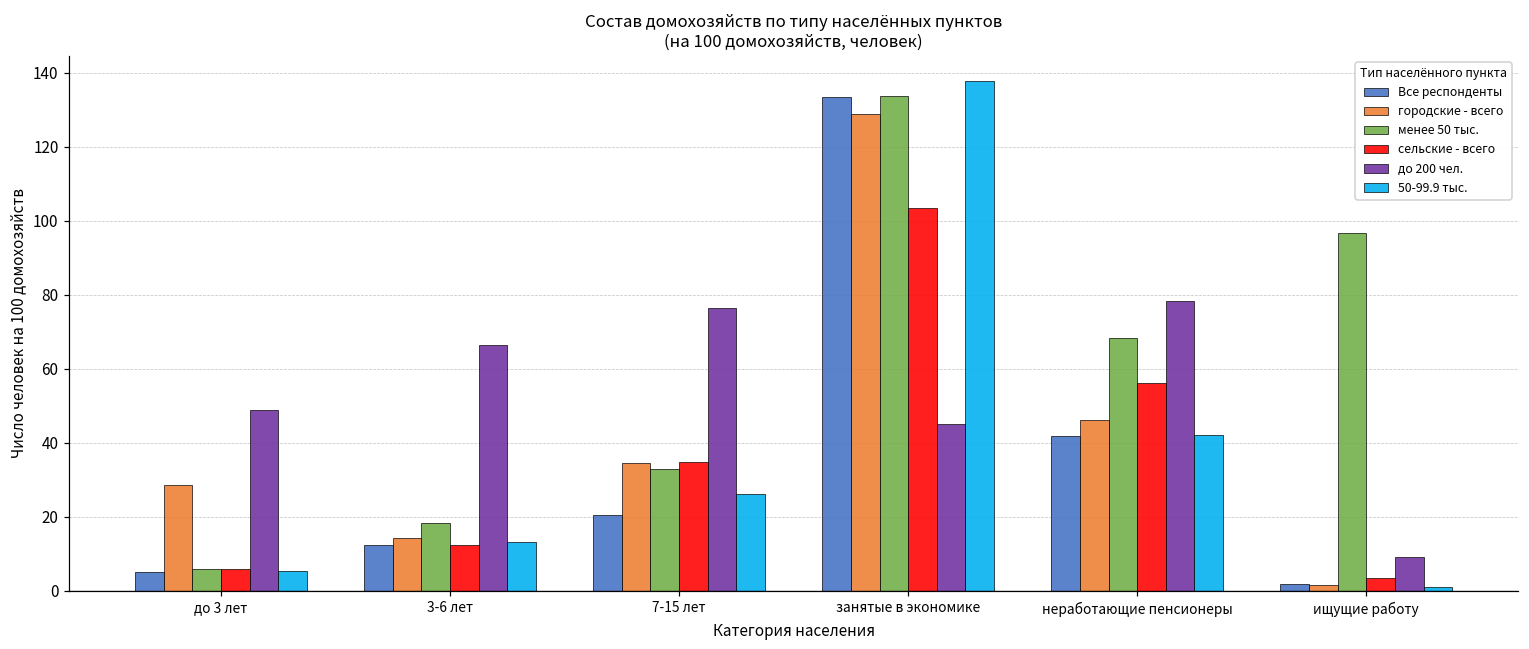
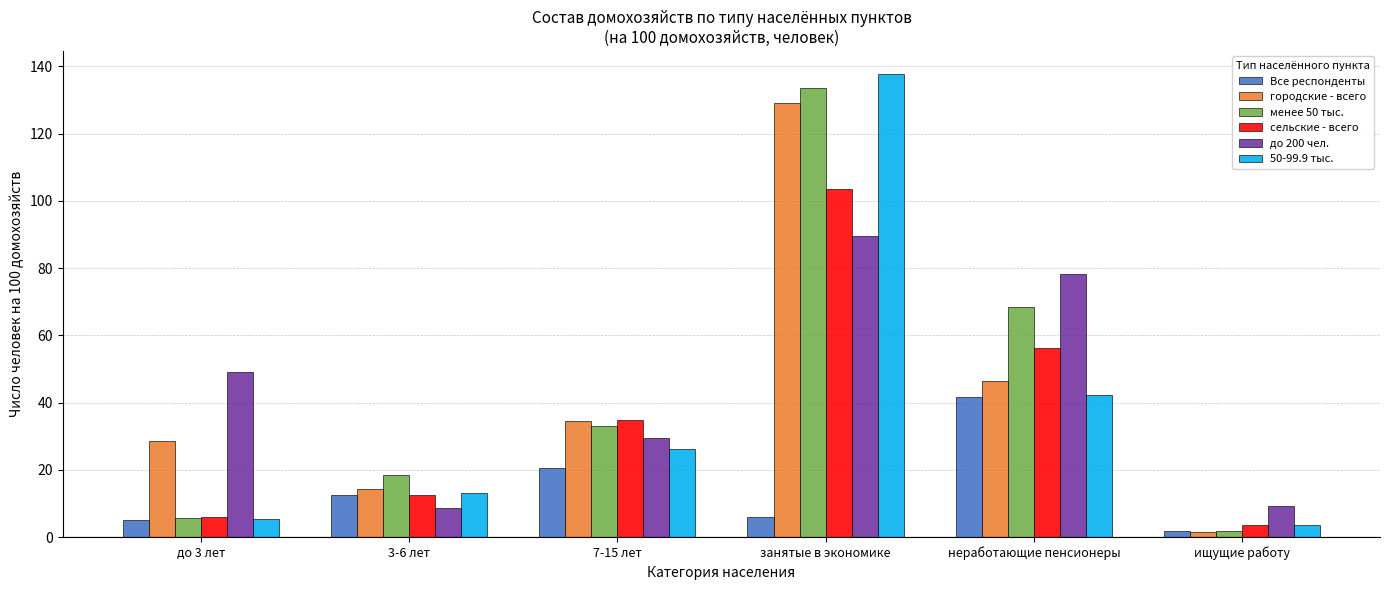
  {
    "Все респонденты": {
      "до 3 лет": 5,
      "3-6 лет": 13,
      "7-15 лет": 20,
-     "занятые в экономике": 134,
+     "занятые в экономике": 6,
      "неработающие пенсионеры": 42,
      "ищущие работу": 2
    },
    "городские - всего": {
      "до 3 лет": 29,
      "3-6 лет": 14,
      "7-15 лет": 35,
      "занятые в экономике": 129,
      "неработающие пенсионеры": 46,
      "ищущие работу": 2
    },
    "менее 50 тыс.": {
      "до 3 лет": 6,
      "3-6 лет": 18,
      "7-15 лет": 33,
      "занятые в экономике": 134,
      "неработающие пенсионеры": 68,
-     "ищущие работу": 97
+     "ищущие работу": 2
    },
    "сельские - всего": {
      "до 3 лет": 6,
      "3-6 лет": 12,
      "7-15 лет": 35,
      "занятые в экономике": 104,
      "неработающие пенсионеры": 56,
      "ищущие работу": 4
    },
    "до 200 чел.": {
      "до 3 лет": 49,
-     "3-6 лет": 67,
-     "7-15 лет": 76,
-     "занятые в экономике": 45,
+     "3-6 лет": 9,
+     "7-15 лет": 29,
+     "занятые в экономике": 89,
      "неработающие пенсионеры": 78,
      "ищущие работу": 9
    },
    "50-99.9 тыс.": {
      "до 3 лет": 5,
      "3-6 лет": 13,
      "7-15 лет": 26,
      "занятые в экономике": 138,
      "неработающие пенсионеры": 42,
-     "ищущие работу": 1
+     "ищущие работу": 4
    }
  }
